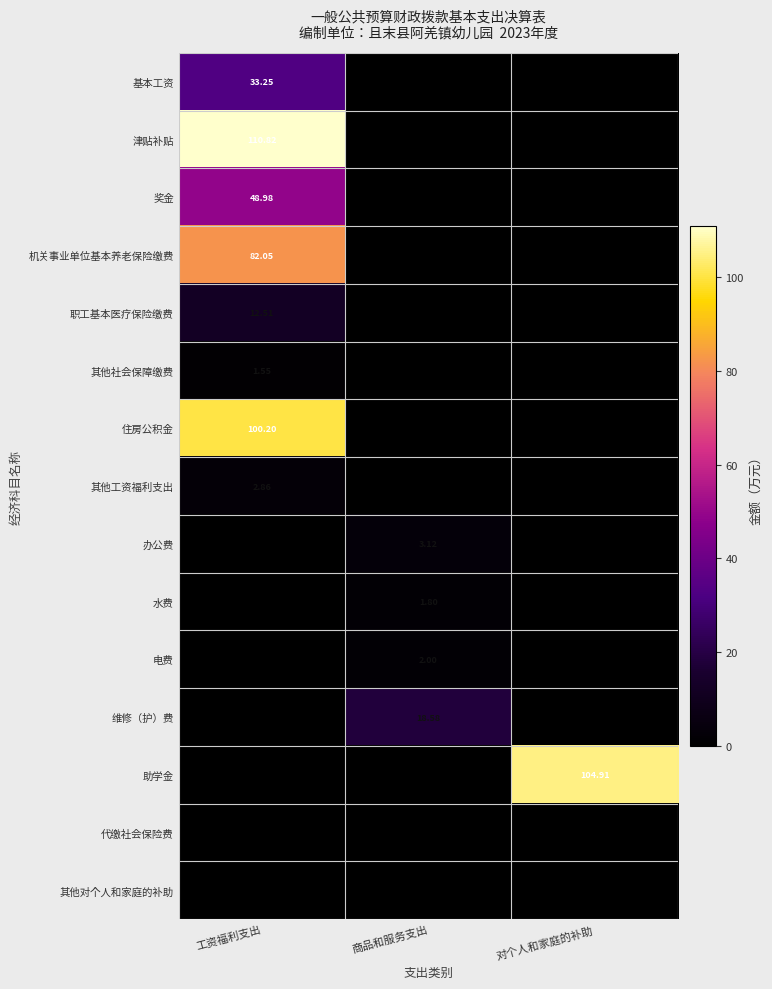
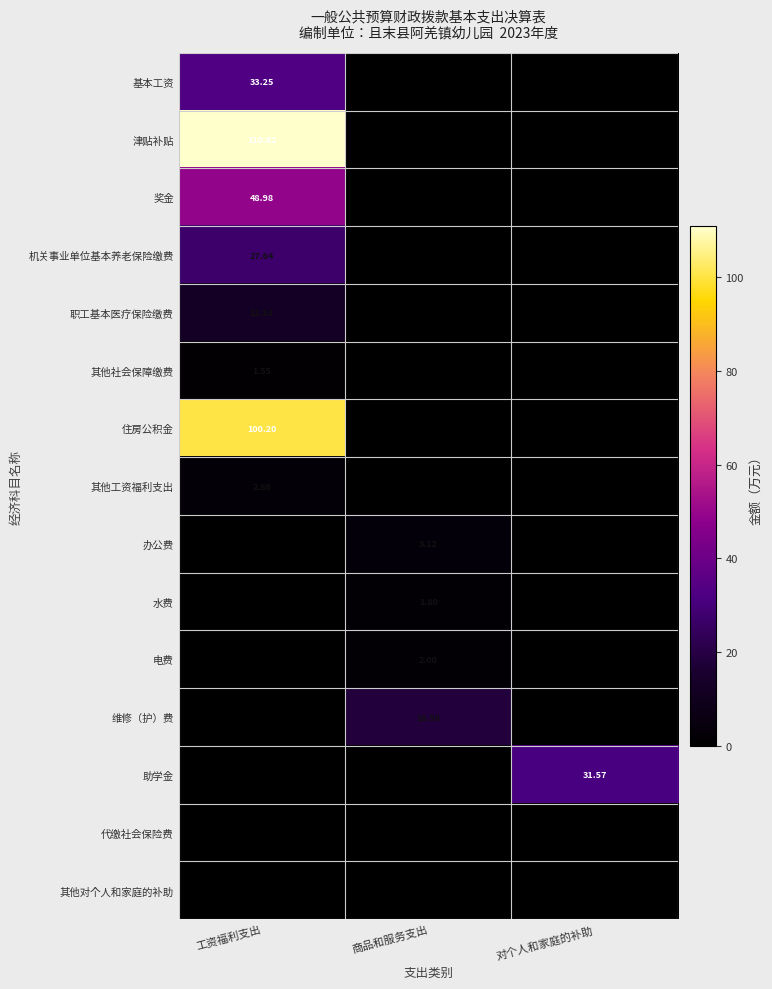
  {
    "基本工资": {
      "工资福利支出": 33.25
    },
    "津贴补贴": {
      "工资福利支出": 110.82
    },
    "奖金": {
      "工资福利支出": 48.98
    },
    "机关事业单位基本养老保险缴费": {
-     "工资福利支出": 82.05
+     "工资福利支出": 27.64
    },
    "住房公积金": {
      "工资福利支出": 100.20
    },
    "助学金": {
-     "对个人和家庭的补助": 104.91
+     "对个人和家庭的补助": 31.57
    }
  }
